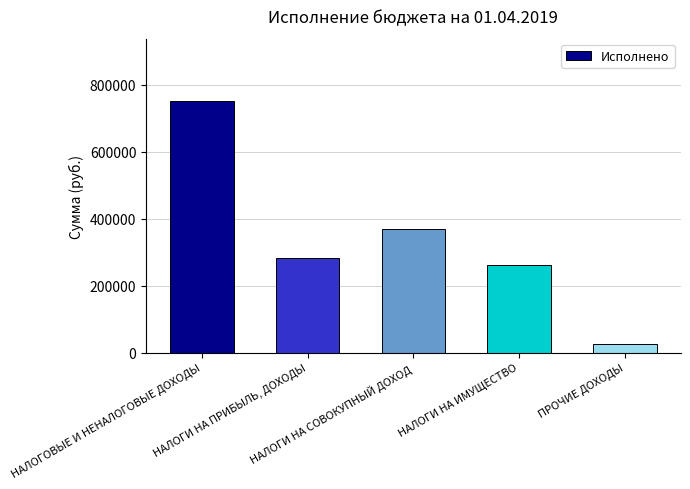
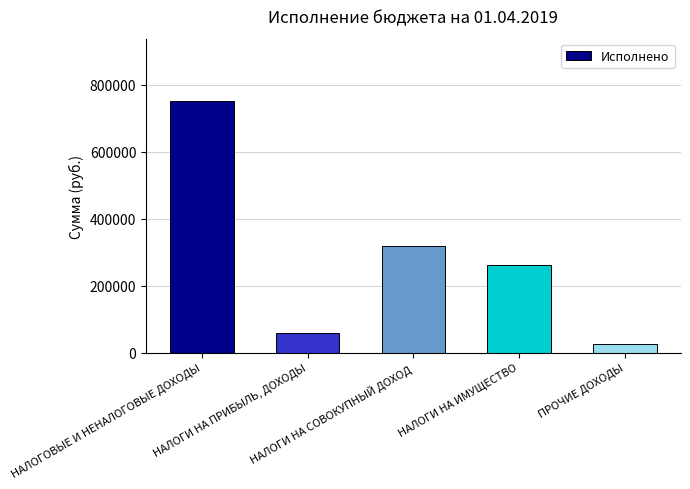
  {
    "НАЛОГОВЫЕ И НЕНАЛОГОВЫЕ ДОХОДЫ": 750000,
-   "НАЛОГИ НА ПРИБЫЛЬ, ДОХОДЫ": 280000,
-   "НАЛОГИ НА СОВОКУПНЫЙ ДОХОД": 370000,
+   "НАЛОГИ НА ПРИБЫЛЬ, ДОХОДЫ": 60000,
+   "НАЛОГИ НА СОВОКУПНЫЙ ДОХОД": 320000,
    "НАЛОГИ НА ИМУЩЕСТВО": 260000,
    "ПРОЧИЕ ДОХОДЫ": 30000
  }
